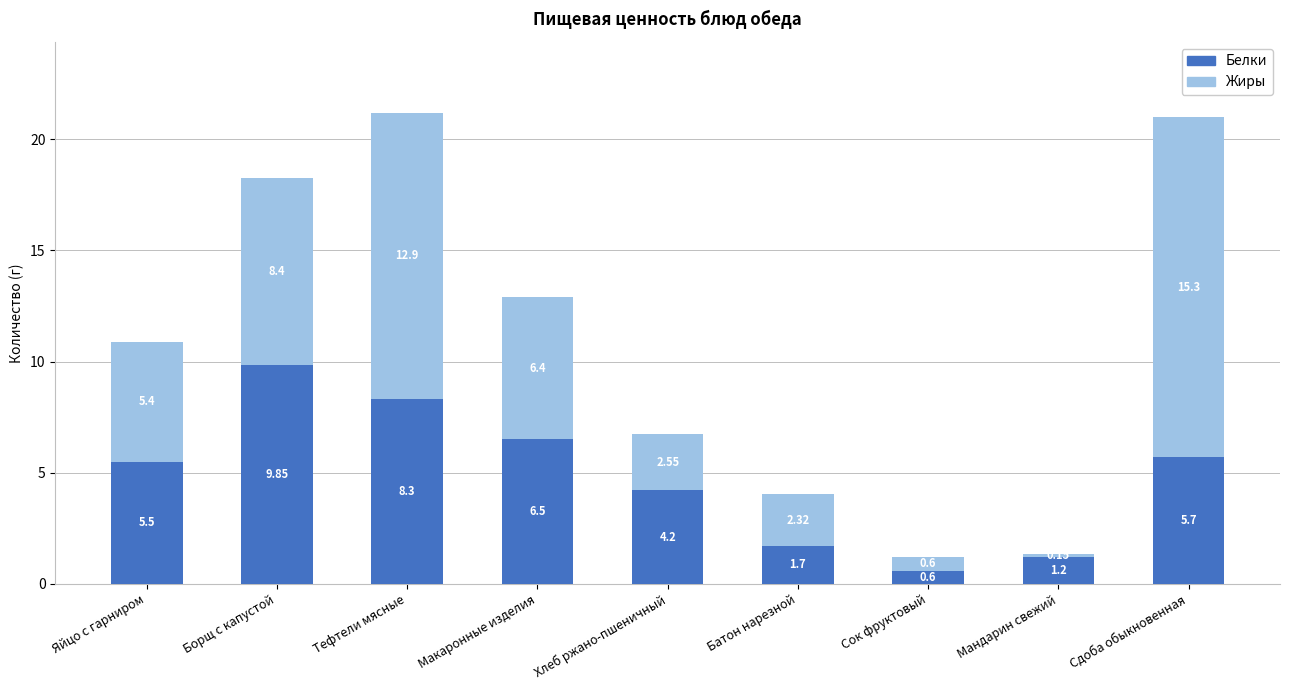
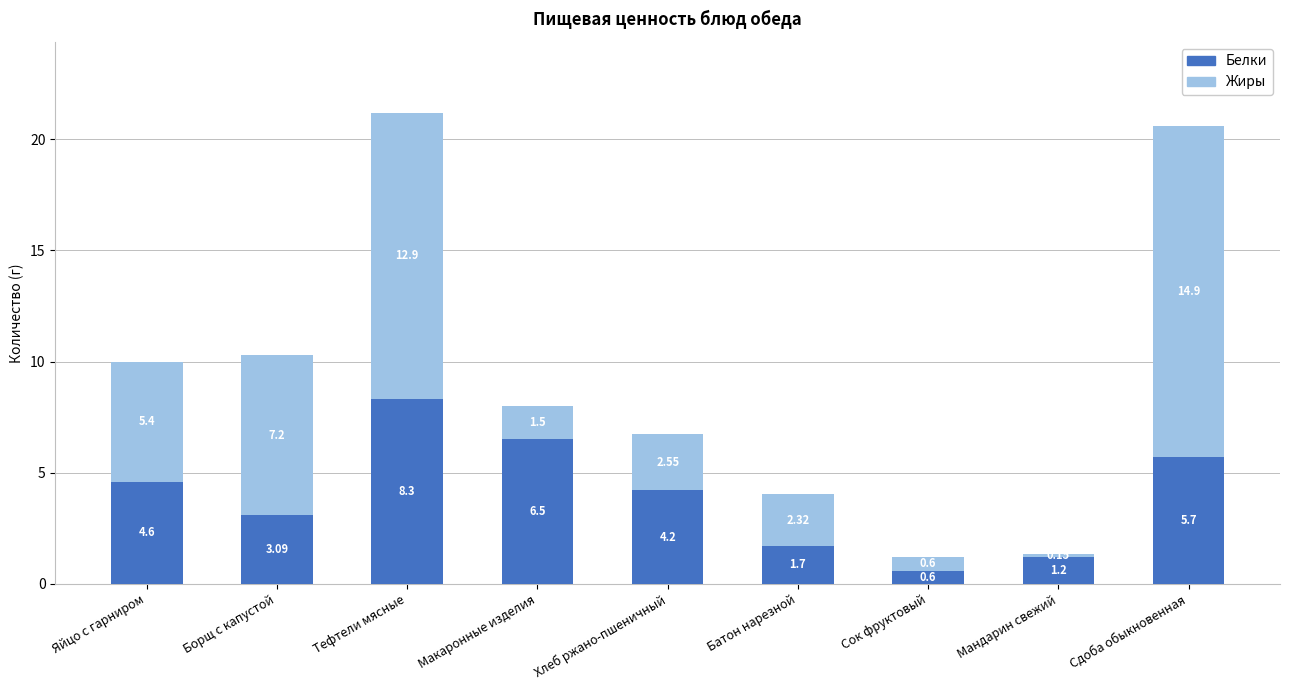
  {
    "Белки": {
-     "Яйцо с гарниром": 5.5,
-     "Борщ с капустой": 9.85,
+     "Яйцо с гарниром": 4.6,
+     "Борщ с капустой": 3.09,
      "Тефтели мясные": 8.3,
      "Макаронные изделия": 6.5,
      "Хлеб ржано-пшеничный": 4.2,
      "Батон нарезной": 1.7,
      "Сок фруктовый": 0.6,
      "Мандарин свежий": 1.2,
      "Сдоба обыкновенная": 5.7
    },
    "Жиры": {
      "Яйцо с гарниром": 5.4,
-     "Борщ с капустой": 8.4,
+     "Борщ с капустой": 7.2,
      "Тефтели мясные": 12.9,
-     "Макаронные изделия": 6.4,
+     "Макаронные изделия": 1.5,
      "Хлеб ржано-пшеничный": 2.55,
      "Батон нарезной": 2.32,
      "Сок фруктовый": 0.6,
      "Мандарин свежий": 0.15,
-     "Сдоба обыкновенная": 15.3
+     "Сдоба обыкновенная": 14.9
    }
  }
